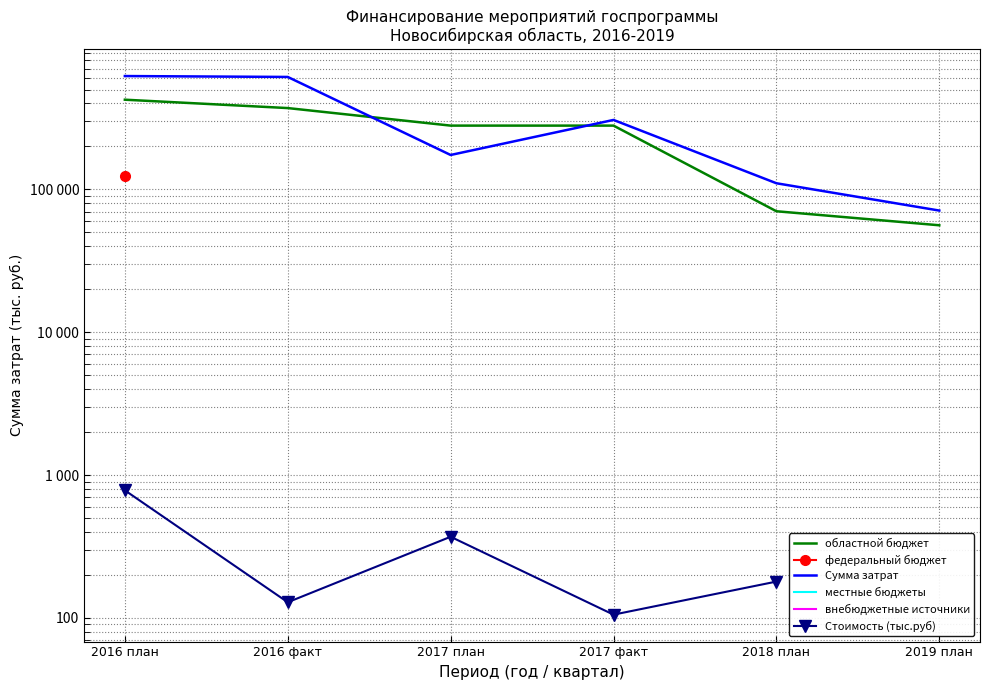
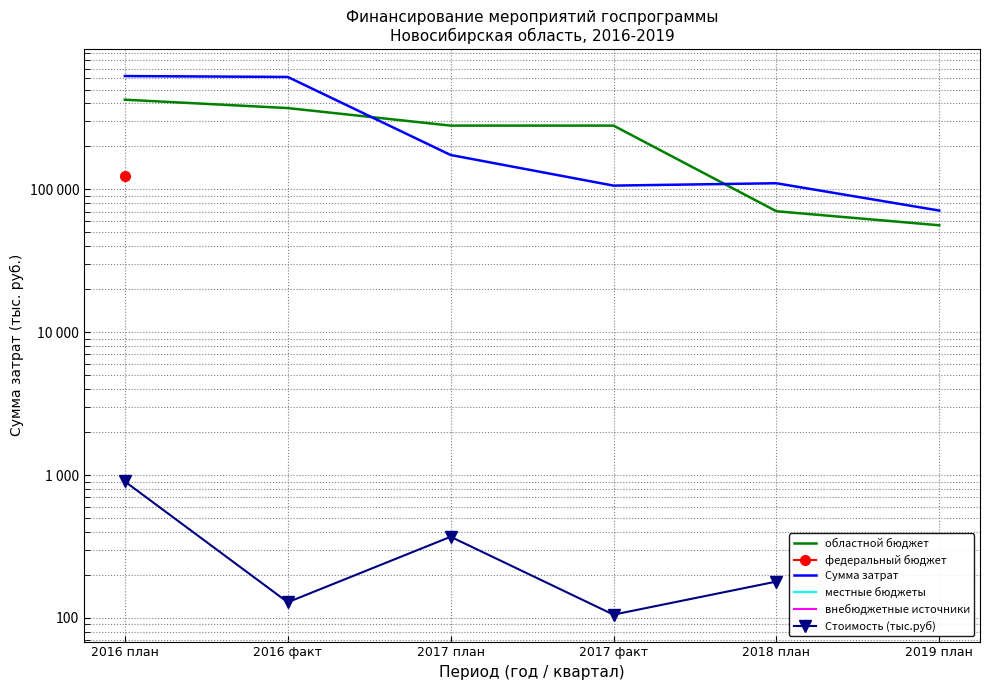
  {
    "областной бюджет": {
      "2016 план": 420000,
      "2016 факт": 370000,
      "2017 план": 280000,
      "2017 факт": 280000,
      "2018 план": 70000,
      "2019 план": 56000
    },
    "федеральный бюджет": {
      "2016 план": 130000
    },
    "Сумма затрат": {
      "2016 план": 600000,
      "2016 факт": 610000,
      "2017 план": 170000,
-     "2017 факт": 310000,
+     "2017 факт": 110000,
      "2018 план": 110000,
      "2019 план": 70000
    },
    "местные бюджеты": {
      "2016 план": 1100,
      "2017 план": 1600,
      "2018 план": 1000
    },
    "Стоимость (тыс.руб)": {
-     "2016 план": 800,
+     "2016 план": 900,
      "2016 факт": 130,
      "2017 план": 370,
      "2017 факт": 110,
      "2018 план": 180
    }
  }
